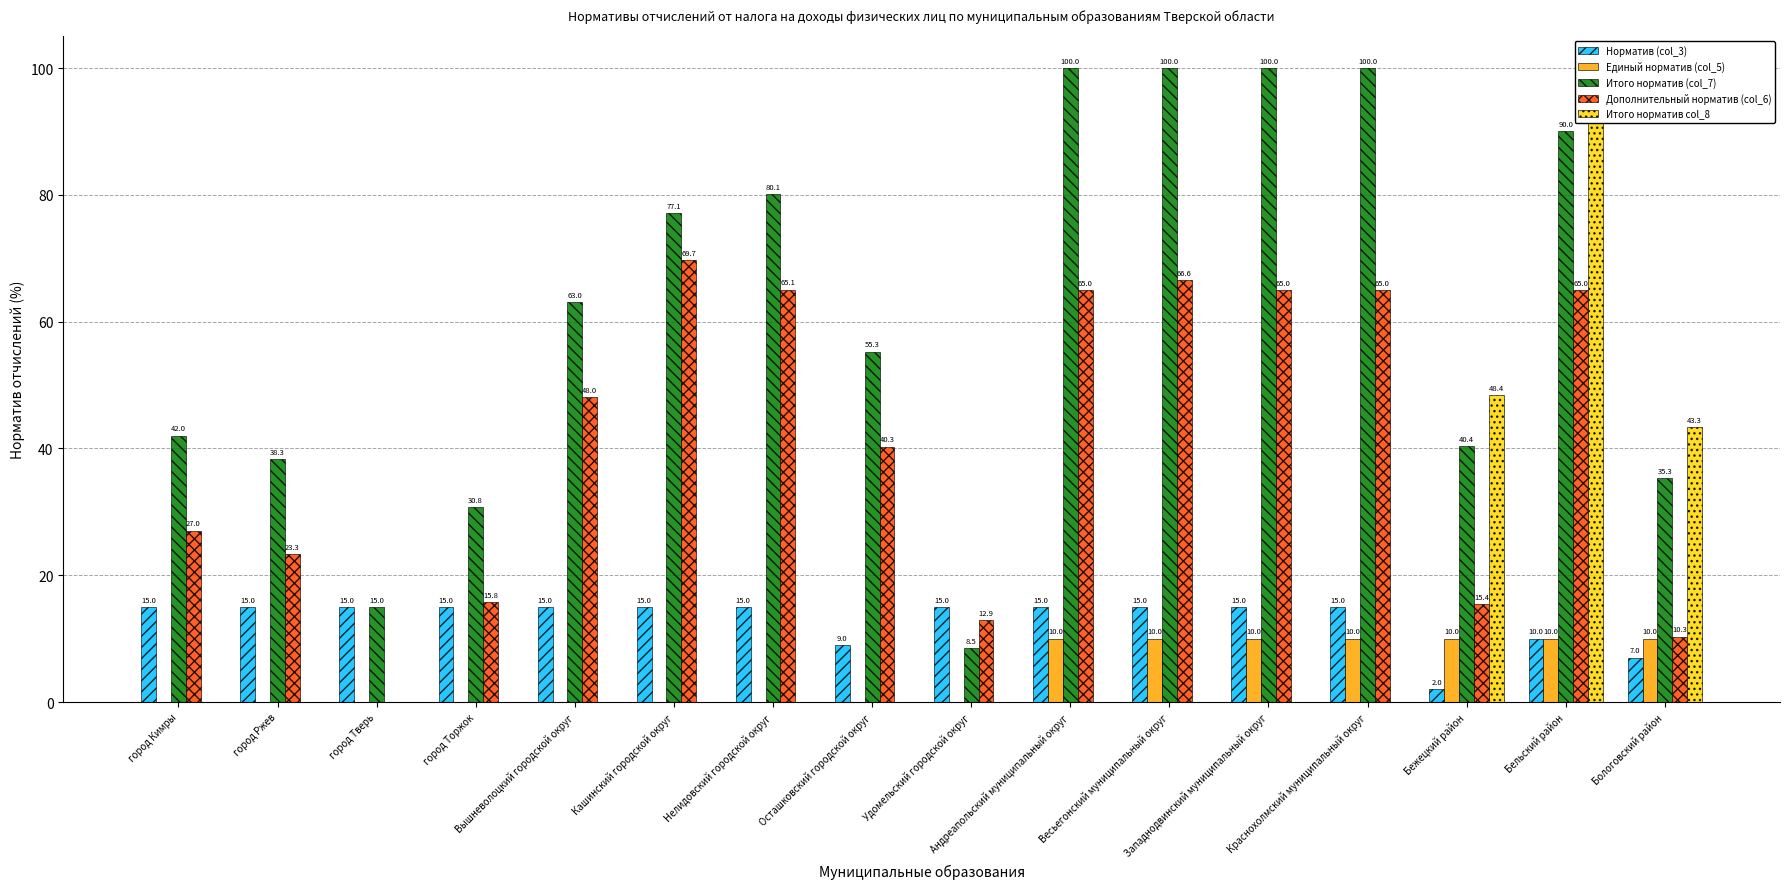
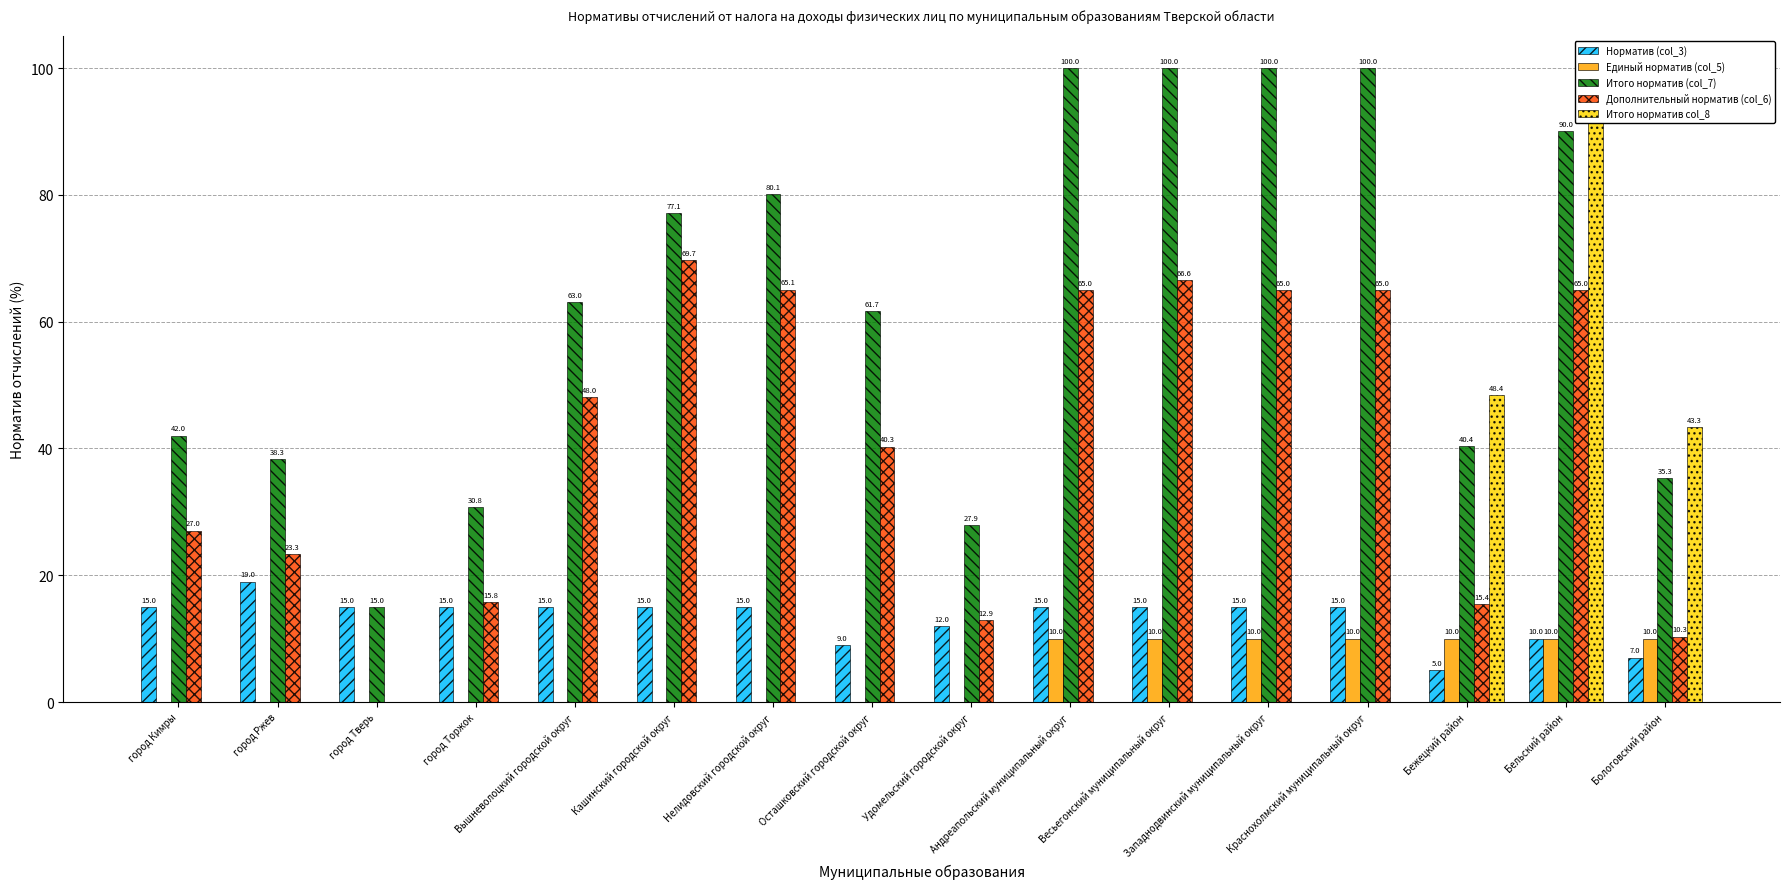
  {
    "Норматив (col_3)": {
      "город Кимры": 15.0,
-     "город Ржев": 15.0,
+     "город Ржев": 19.0,
      "город Тверь": 15.0,
      "город Торжок": 15.0,
      "Вышневолоцкий городской округ": 15.0,
      "Кашинский городской округ": 15.0,
      "Нелидовский городской округ": 15.0,
      "Осташковский городской округ": 9.0,
-     "Удомельский городской округ": 15.0,
+     "Удомельский городской округ": 12.0,
      "Андреапольский муниципальный округ": 15.0,
      "Весьегонский муниципальный округ": 15.0,
      "Западнодвинский муниципальный округ": 15.0,
      "Краснохолмский муниципальный округ": 15.0,
-     "Бежецкий район": 2.0,
+     "Бежецкий район": 5.0,
      "Бельский район": 10.0,
      "Бологовский район": 7.0
    },
    "Итого норматив (col_7)": {
      "город Кимры": 42.0,
      "город Ржев": 38.3,
      "город Тверь": 15.0,
      "город Торжок": 30.8,
      "Вышневолоцкий городской округ": 63.0,
      "Кашинский городской округ": 77.1,
      "Нелидовский городской округ": 80.1,
-     "Осташковский городской округ": 55.3,
-     "Удомельский городской округ": 8.5,
+     "Осташковский городской округ": 61.7,
+     "Удомельский городской округ": 27.9,
      "Андреапольский муниципальный округ": 100.0,
      "Весьегонский муниципальный округ": 100.0,
      "Западнодвинский муниципальный округ": 100.0,
      "Краснохолмский муниципальный округ": 100.0,
      "Бежецкий район": 40.4,
      "Бельский район": 90.0,
      "Бологовский район": 35.3
    },
    "Дополнительный норматив (col_6)": {
      "город Кимры": 27.0,
      "город Ржев": 23.3,
      "город Торжок": 15.8,
      "Вышневолоцкий городской округ": 48.0,
      "Кашинский городской округ": 69.7,
      "Нелидовский городской округ": 65.1,
      "Осташковский городской округ": 40.3,
      "Удомельский городской округ": 12.9,
      "Андреапольский муниципальный округ": 65.0,
      "Весьегонский муниципальный округ": 66.6,
      "Западнодвинский муниципальный округ": 65.0,
      "Краснохолмский муниципальный округ": 65.0,
      "Бежецкий район": 15.4,
      "Бельский район": 65.0,
      "Бологовский район": 10.3
    }
  }
